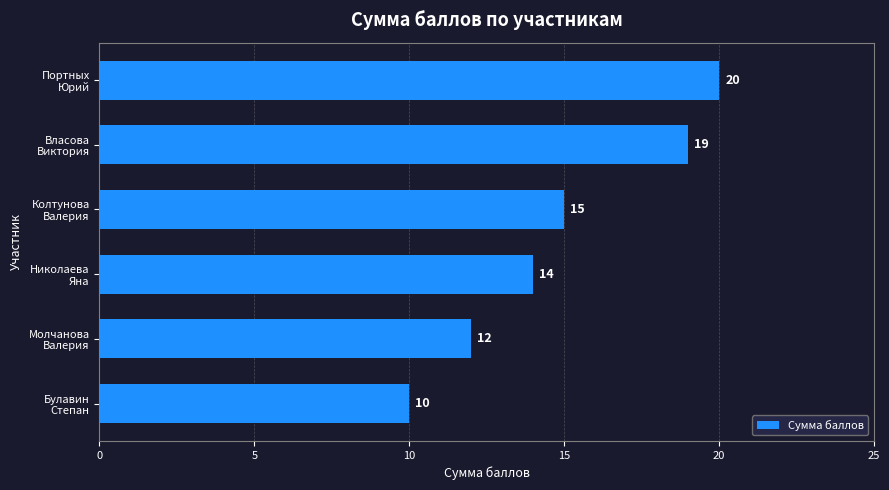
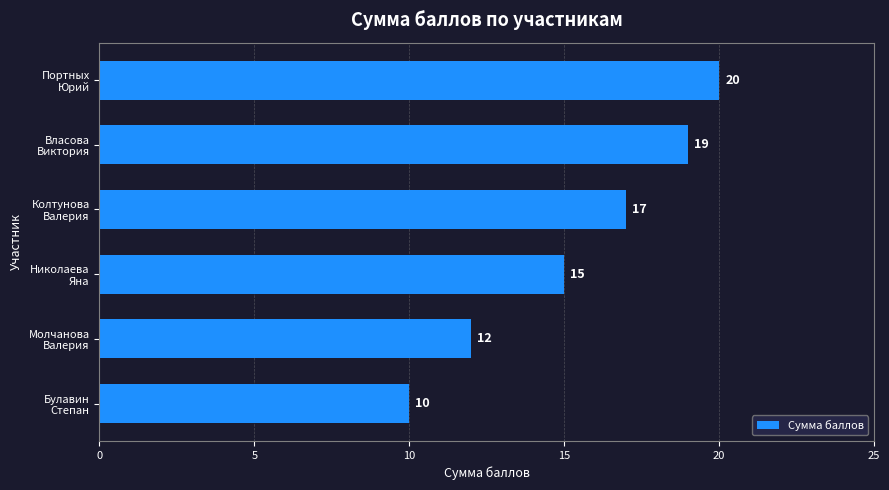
  {
    "Портных Юрий": 20,
    "Власова Виктория": 19,
-   "Колтунова Валерия": 15,
-   "Николаева Яна": 14,
+   "Колтунова Валерия": 17,
+   "Николаева Яна": 15,
    "Молчанова Валерия": 12,
    "Булавин Степан": 10
  }
